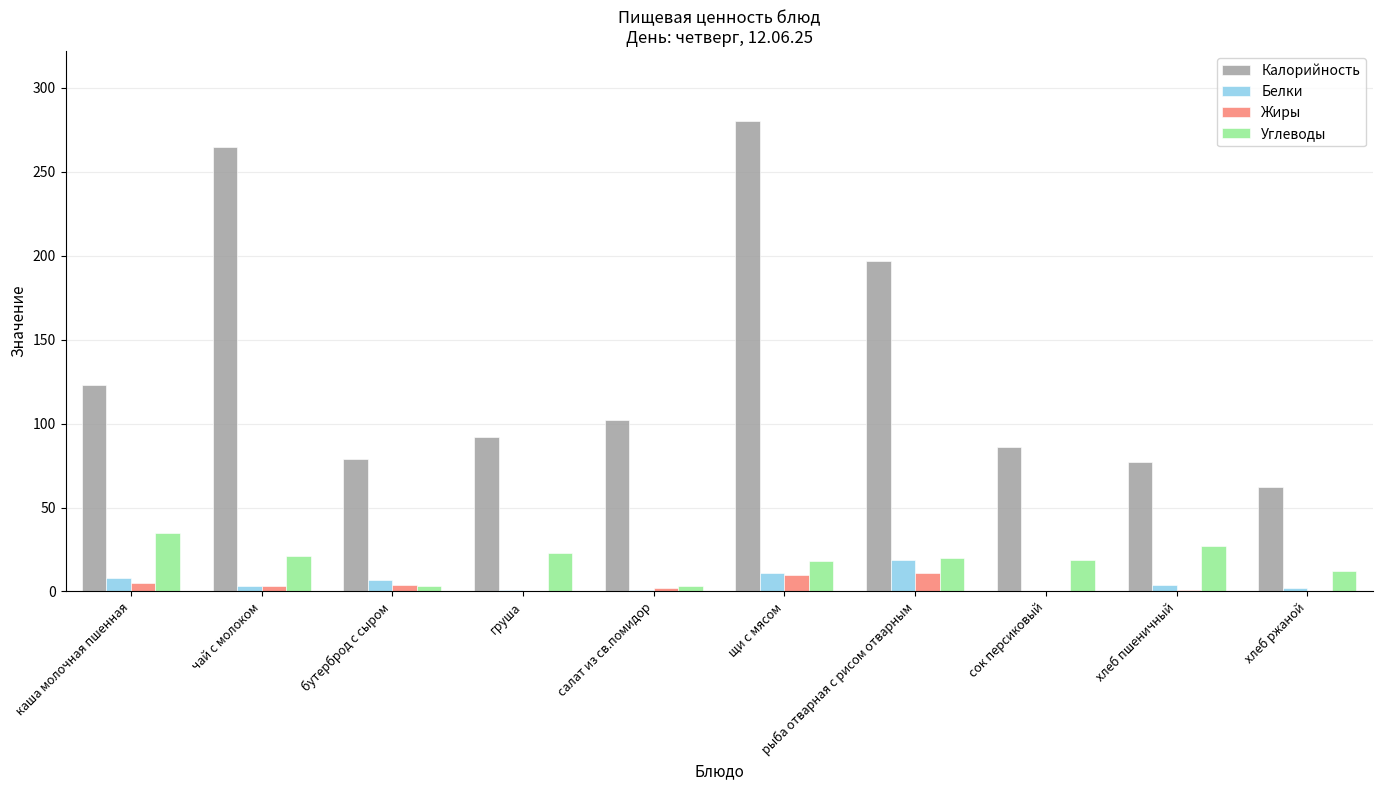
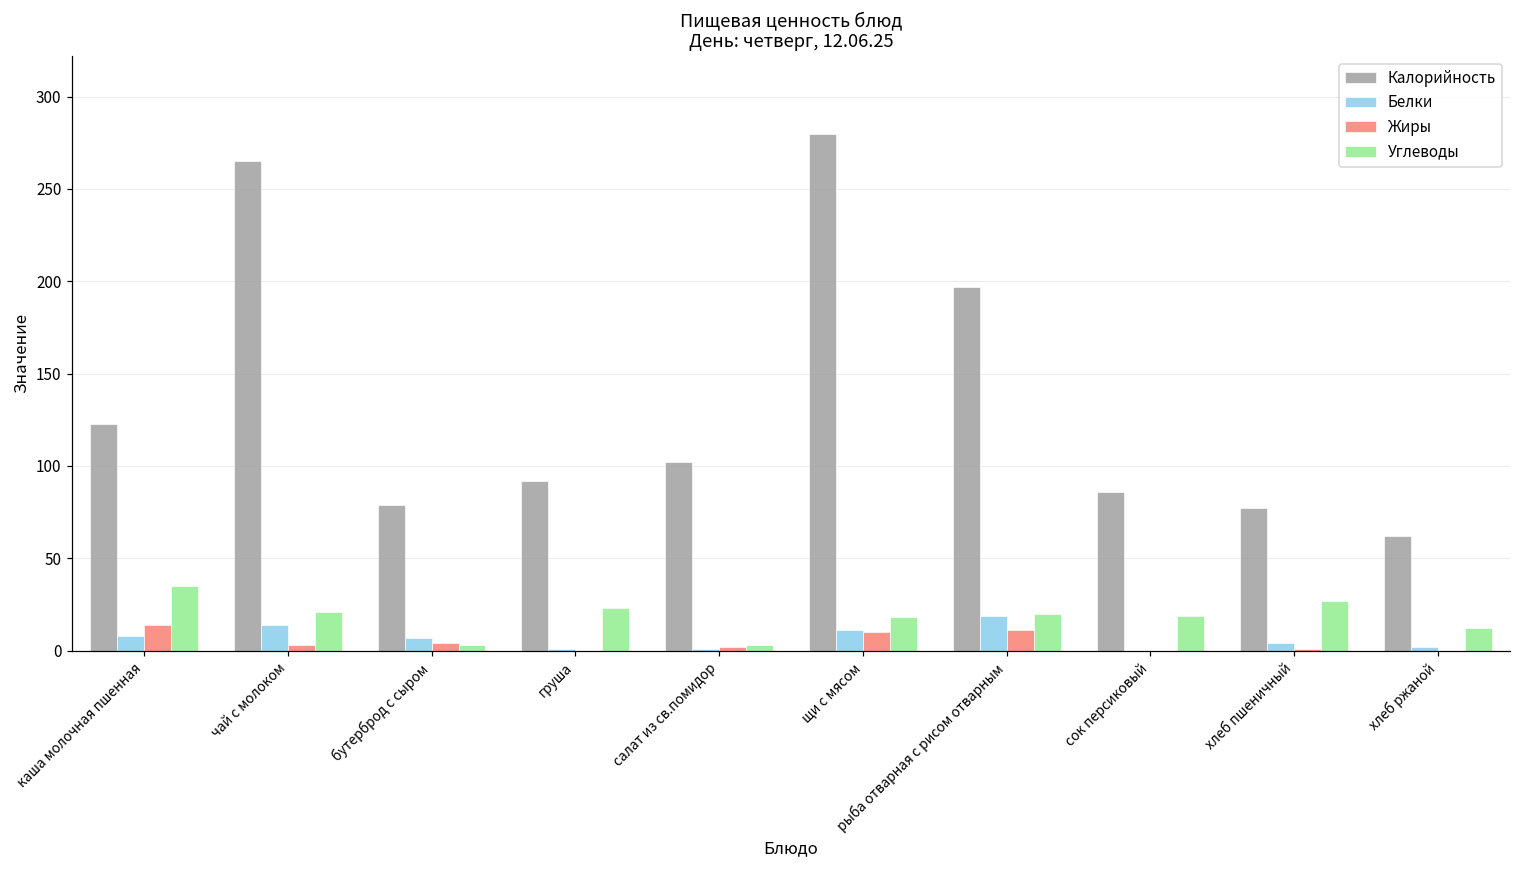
  {
    "Калорийность": {
      "каша молочная пшенная": 123,
      "чай с молоком": 265,
      "бутерброд с сыром": 79,
      "груша": 92,
      "салат из св.помидор": 102,
      "щи с мясом": 280,
      "рыба отварная с рисом отварным": 197,
      "сок персиковый": 86,
      "хлеб пшеничный": 77,
      "хлеб ржаной": 62
    },
    "Белки": {
      "каша молочная пшенная": 8,
-     "чай с молоком": 3,
+     "чай с молоком": 14,
      "бутерброд с сыром": 7,
      "щи с мясом": 11,
      "рыба отварная с рисом отварным": 19,
      "сок персиковый": 0,
      "хлеб пшеничный": 4,
      "хлеб ржаной": 2
    },
    "Жиры": {
-     "каша молочная пшенная": 5,
+     "каша молочная пшенная": 14,
      "чай с молоком": 3,
      "бутерброд с сыром": 4,
      "груша": 0,
      "салат из св.помидор": 2,
      "щи с мясом": 10,
      "рыба отварная с рисом отварным": 11,
      "сок персиковый": 0,
      "хлеб ржаной": 0
    },
    "Углеводы": {
      "каша молочная пшенная": 35,
      "чай с молоком": 21,
      "бутерброд с сыром": 3,
      "груша": 23,
      "салат из св.помидор": 3,
      "щи с мясом": 18,
      "рыба отварная с рисом отварным": 20,
      "сок персиковый": 19,
      "хлеб пшеничный": 27,
      "хлеб ржаной": 12
    }
  }
